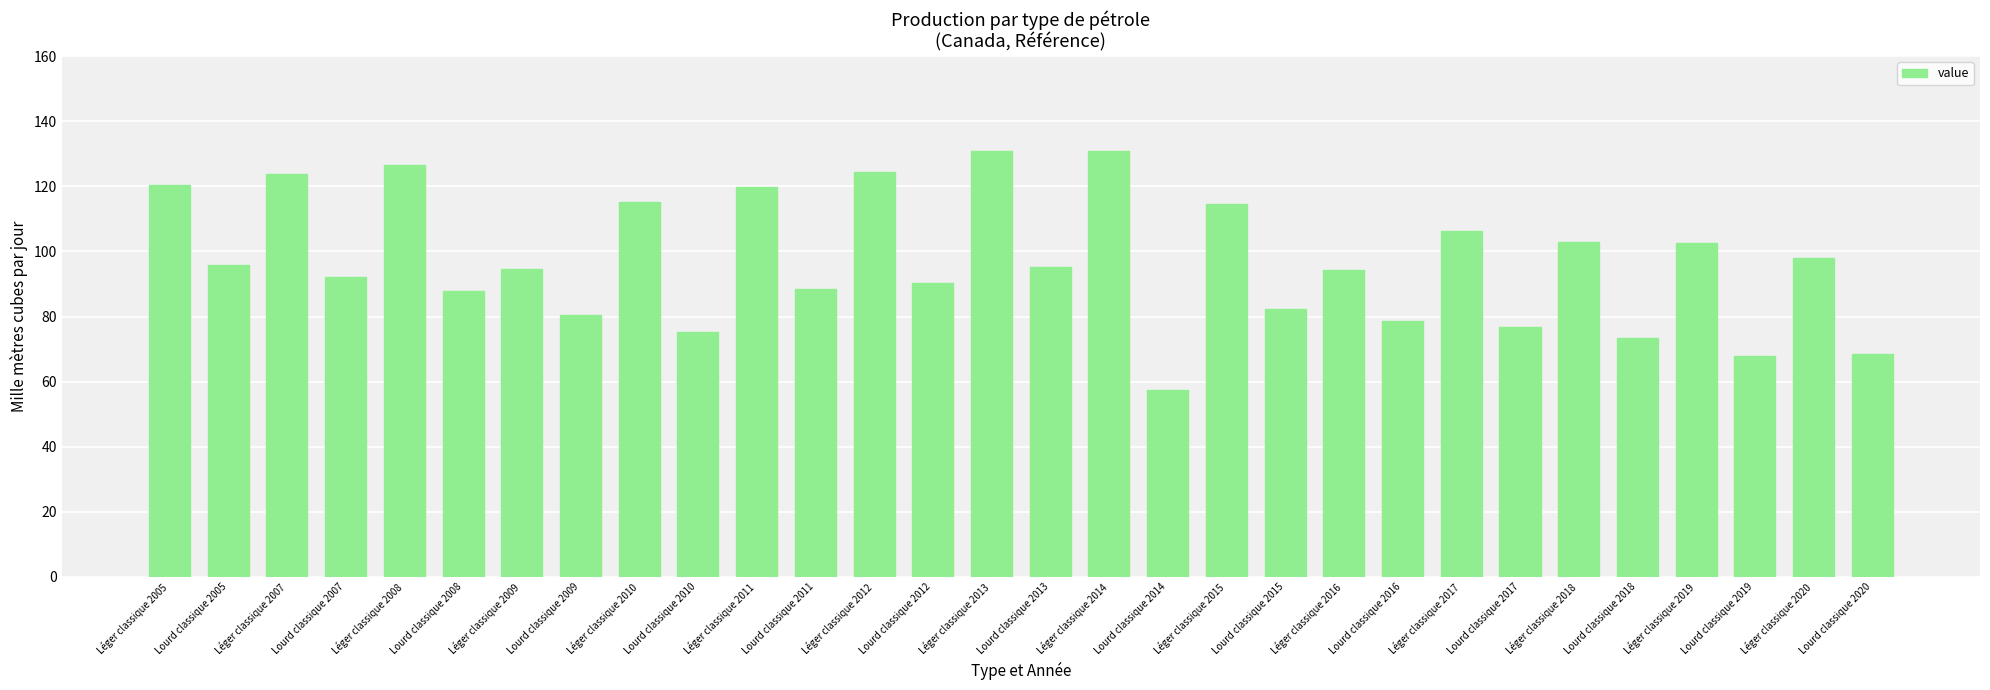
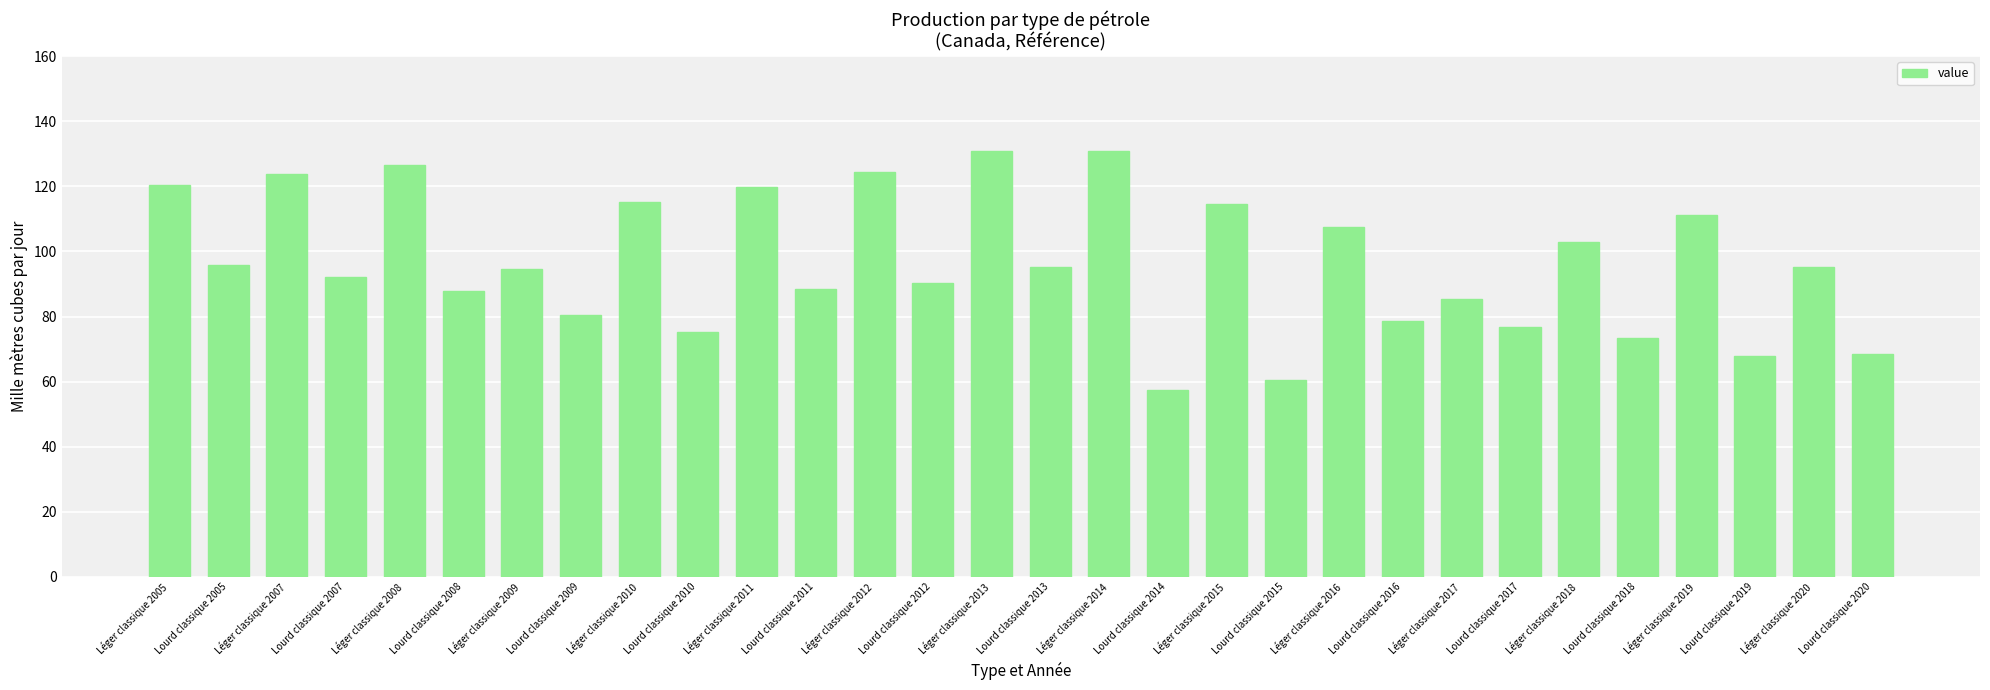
  {
    "Léger classique 2005": 120,
    "Lourd classique 2005": 96,
    "Léger classique 2007": 124,
    "Lourd classique 2007": 92,
    "Léger classique 2008": 127,
    "Lourd classique 2008": 88,
    "Léger classique 2009": 95,
    "Lourd classique 2009": 81,
    "Léger classique 2010": 115,
    "Lourd classique 2010": 75,
    "Léger classique 2011": 120,
    "Lourd classique 2011": 88,
    "Léger classique 2012": 124,
    "Lourd classique 2012": 90,
    "Léger classique 2013": 131,
    "Lourd classique 2013": 95,
    "Léger classique 2014": 131,
    "Lourd classique 2014": 58,
    "Léger classique 2015": 115,
-   "Lourd classique 2015": 82,
-   "Léger classique 2016": 94,
+   "Lourd classique 2015": 60,
+   "Léger classique 2016": 108,
    "Lourd classique 2016": 79,
-   "Léger classique 2017": 106,
+   "Léger classique 2017": 85,
    "Lourd classique 2017": 77,
    "Léger classique 2018": 103,
    "Lourd classique 2018": 73,
-   "Léger classique 2019": 103,
+   "Léger classique 2019": 111,
    "Lourd classique 2019": 68,
-   "Léger classique 2020": 98,
+   "Léger classique 2020": 95,
    "Lourd classique 2020": 69
  }
